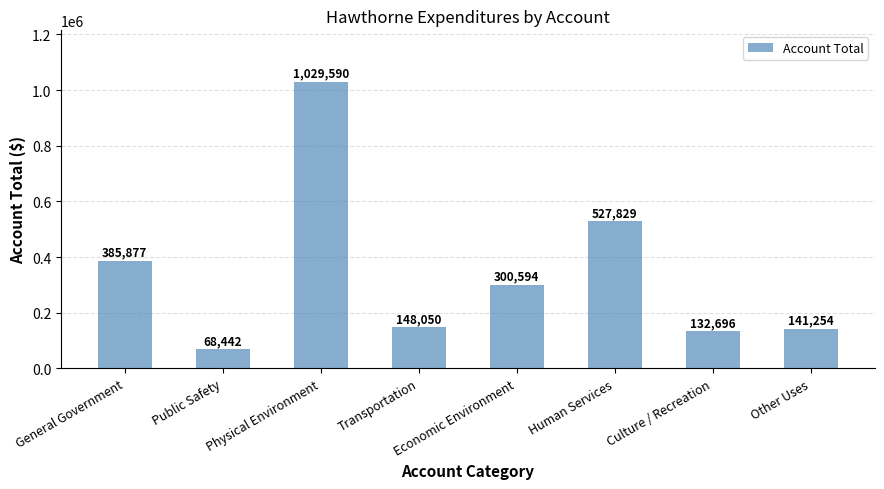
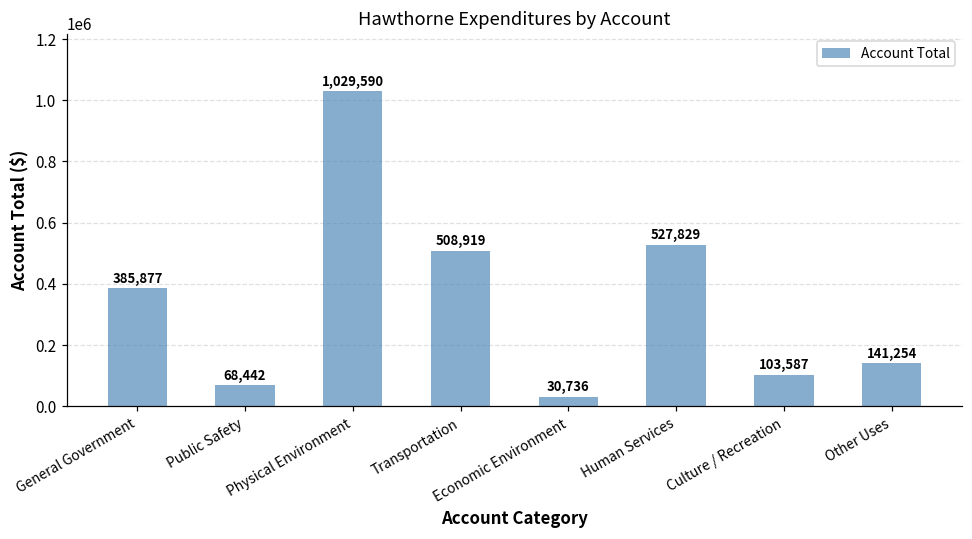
  {
    "General Government": "385,877",
    "Public Safety": "68,442",
    "Physical Environment": "1,029,590",
-   "Transportation": "148,050",
-   "Economic Environment": "300,594",
+   "Transportation": "508,919",
+   "Economic Environment": "30,736",
    "Human Services": "527,829",
-   "Culture / Recreation": "132,696",
+   "Culture / Recreation": "103,587",
    "Other Uses": "141,254"
  }
